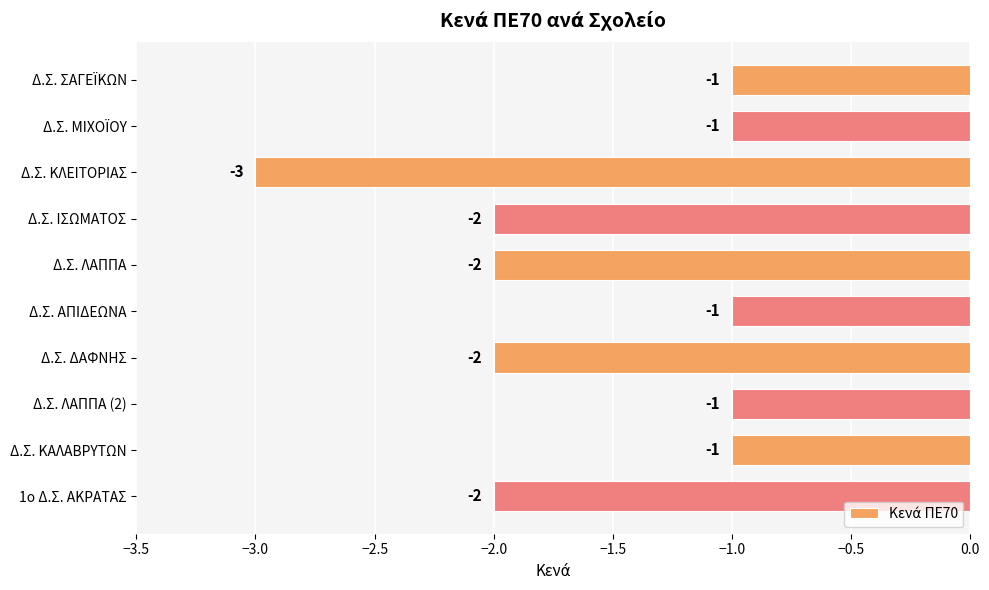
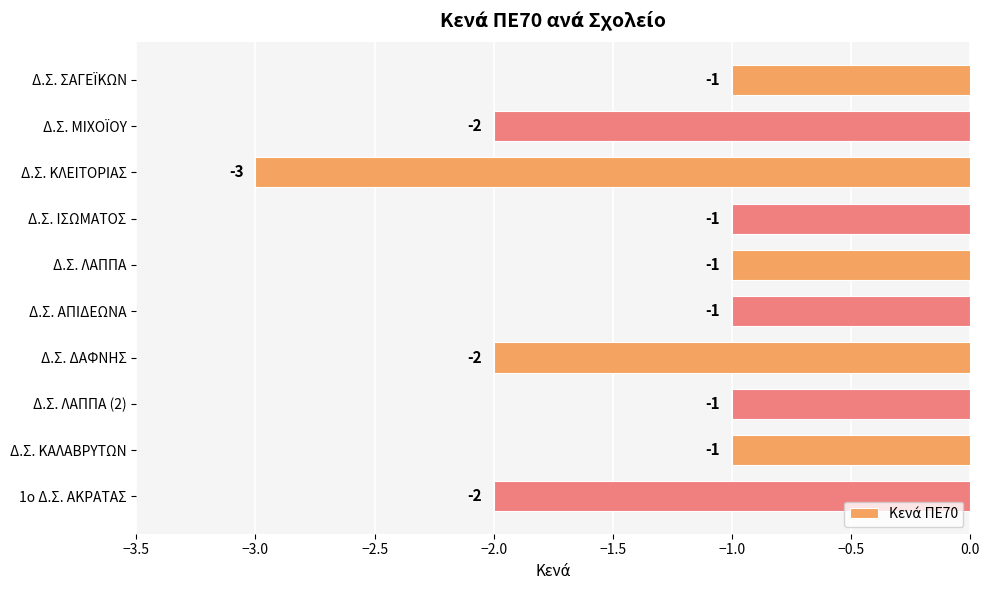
  {
    "Δ.Σ. ΣΑΓΕΪΚΩΝ": -1,
-   "Δ.Σ. ΜΙΧΟΪΟΥ": -1,
+   "Δ.Σ. ΜΙΧΟΪΟΥ": -2,
    "Δ.Σ. ΚΛΕΙΤΟΡΙΑΣ": -3,
-   "Δ.Σ. ΙΣΩΜΑΤΟΣ": -2,
-   "Δ.Σ. ΛΑΠΠΑ": -2,
+   "Δ.Σ. ΙΣΩΜΑΤΟΣ": -1,
+   "Δ.Σ. ΛΑΠΠΑ": -1,
    "Δ.Σ. ΑΠΙΔΕΩΝΑ": -1,
    "Δ.Σ. ΔΑΦΝΗΣ": -2,
    "Δ.Σ. ΛΑΠΠΑ (2)": -1,
    "Δ.Σ. ΚΑΛΑΒΡΥΤΩΝ": -1,
    "1ο Δ.Σ. ΑΚΡΑΤΑΣ": -2
  }
